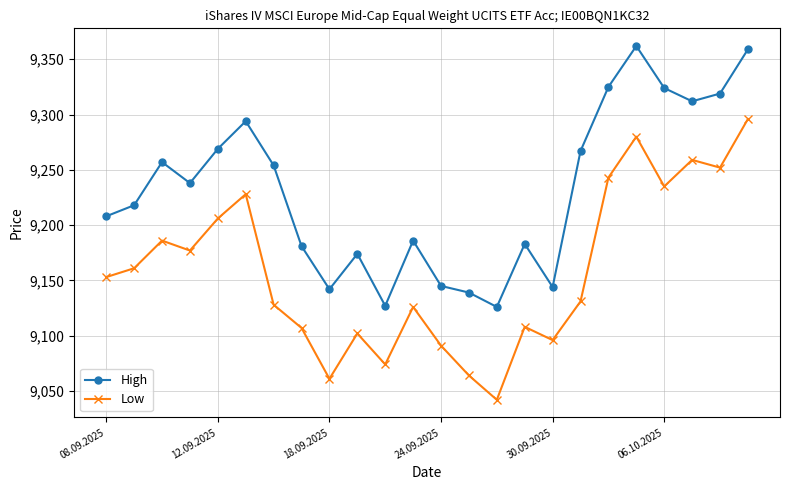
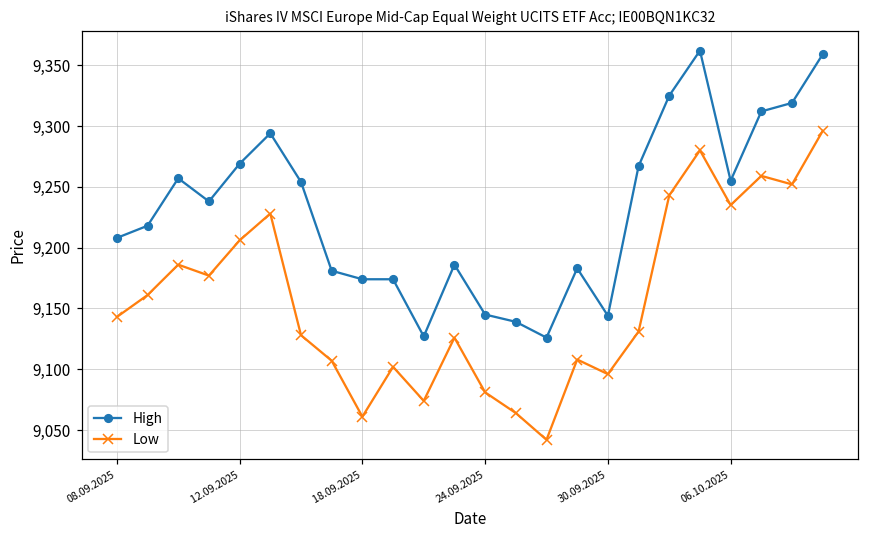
  {
    "High": {
      "08.09.2025": "9,208",
      "12.09.2025": "9,269",
-     "18.09.2025": "9,142",
+     "18.09.2025": "9,174",
      "24.09.2025": "9,145",
      "30.09.2025": "9,144",
-     "06.10.2025": "9,324"
+     "06.10.2025": "9,255"
    },
    "Low": {
-     "08.09.2025": "9,153",
+     "08.09.2025": "9,143",
      "12.09.2025": "9,206",
      "18.09.2025": "9,061",
-     "24.09.2025": "9,091",
+     "24.09.2025": "9,081",
      "30.09.2025": "9,096",
      "06.10.2025": "9,235"
    }
  }
